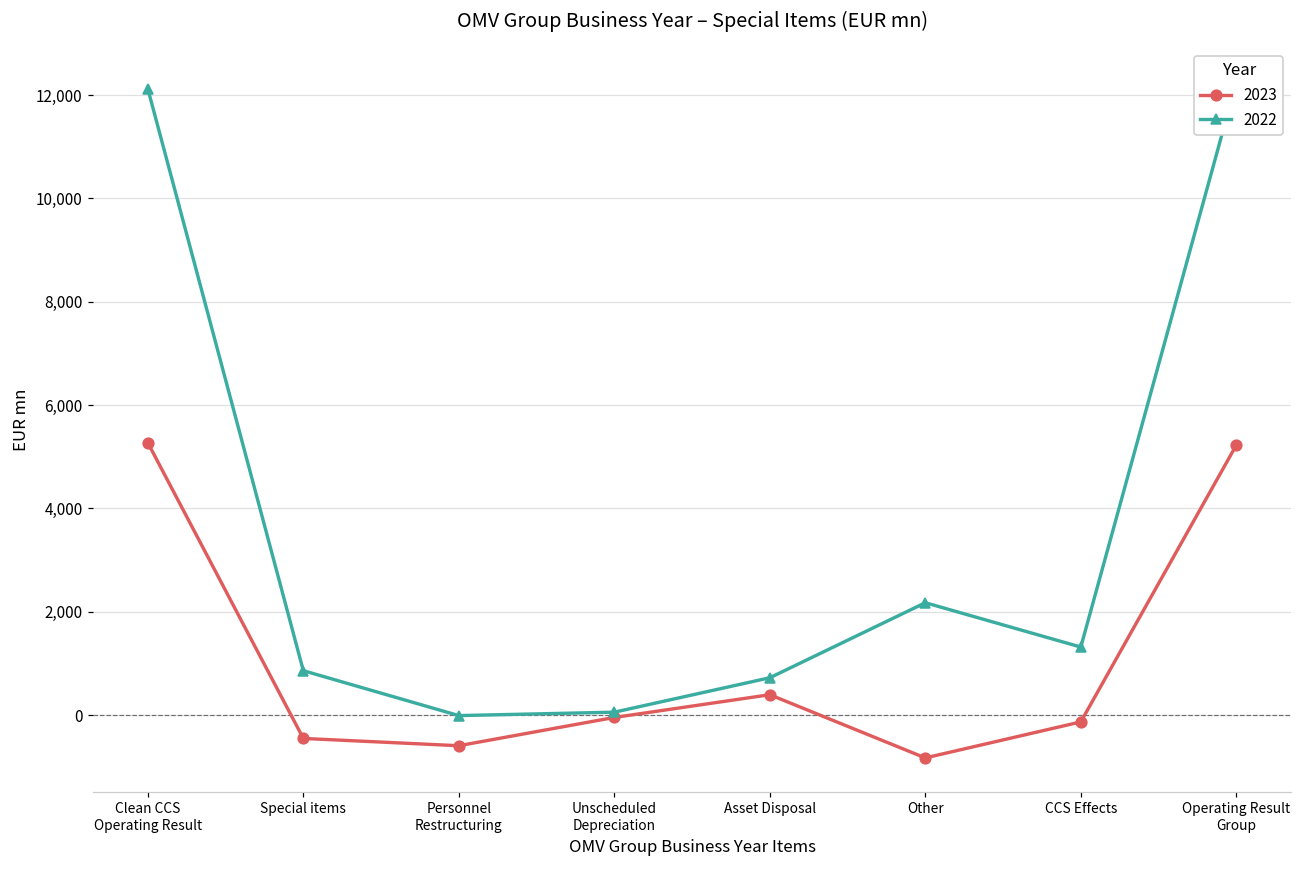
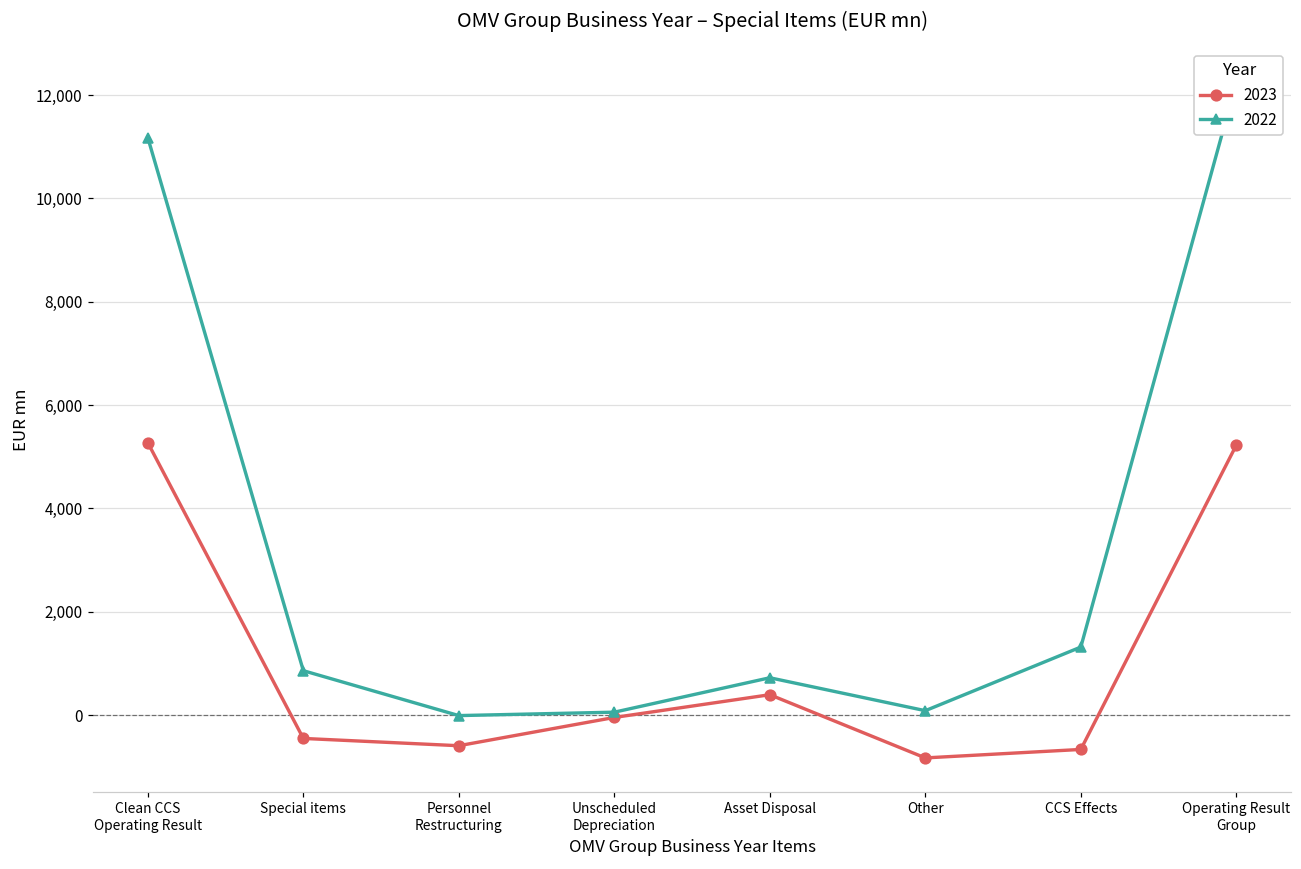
  {
    "2023": {
      "Clean CCS Operating Result": "5,300",
      "Special items": "-500",
      "Personnel Restructuring": "-600",
      "Unscheduled Depreciation": "0",
      "Asset Disposal": "400",
      "Other": "-800",
-     "CCS Effects": "-100",
+     "CCS Effects": "-700",
      "Operating Result Group": "5,200"
    },
    "2022": {
-     "Clean CCS Operating Result": "12,100",
+     "Clean CCS Operating Result": "11,200",
      "Special items": "900",
      "Personnel Restructuring": "0",
      "Unscheduled Depreciation": "100",
      "Asset Disposal": "700",
-     "Other": "2,200",
+     "Other": "100",
      "CCS Effects": "1,300"
    }
  }
